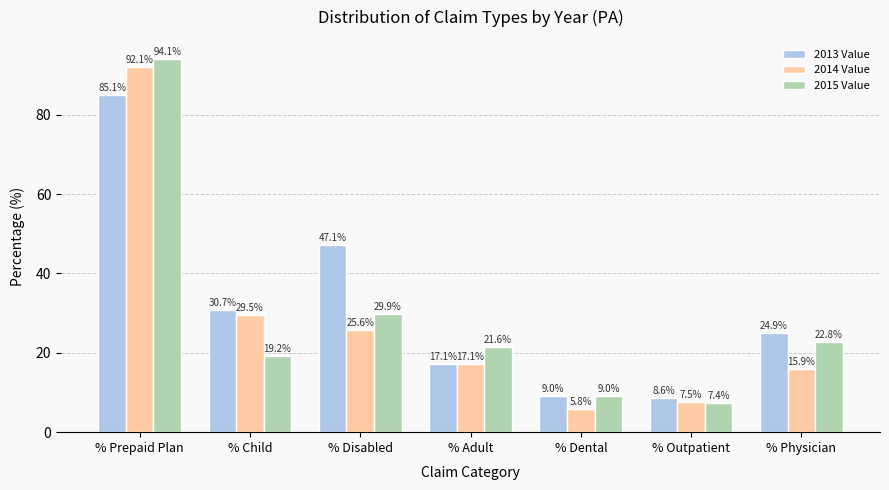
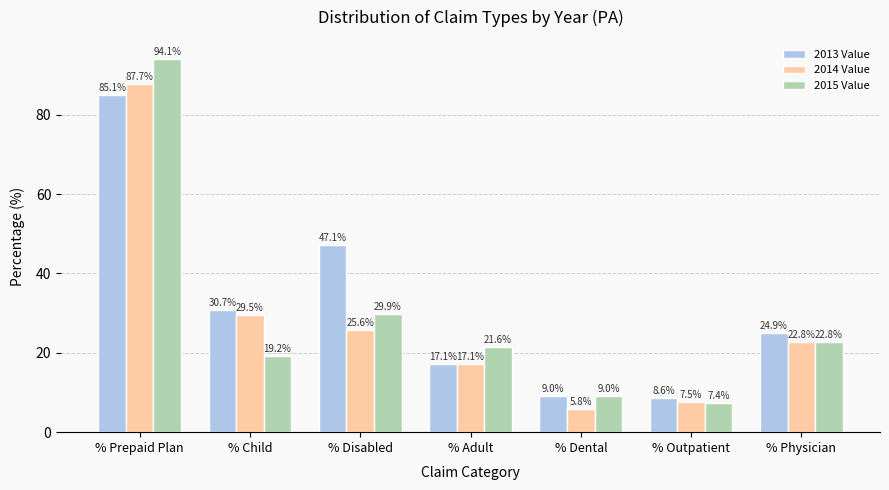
  {
    "2014 Value": {
-     "% Prepaid Plan": "92.1%",
+     "% Prepaid Plan": "87.7%",
      "% Child": "29.5%",
      "% Disabled": "25.6%",
      "% Adult": "17.1%",
      "% Dental": "5.8%",
      "% Outpatient": "7.5%",
-     "% Physician": "15.9%"
+     "% Physician": "22.8%"
    }
  }
